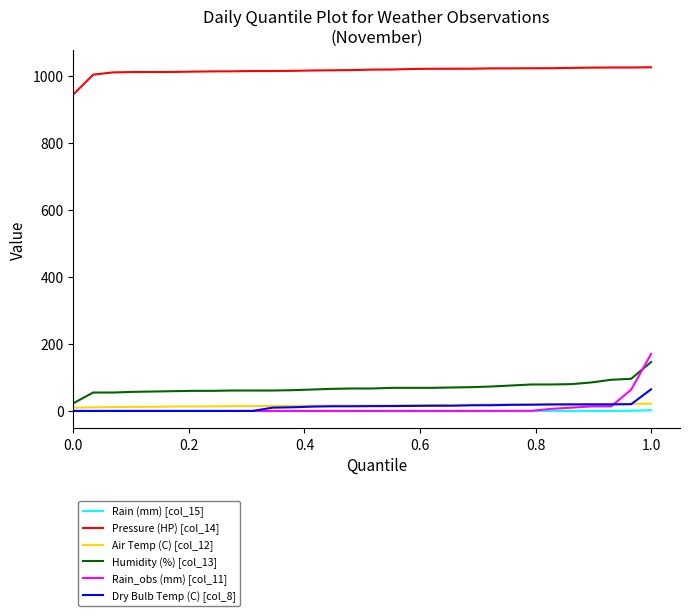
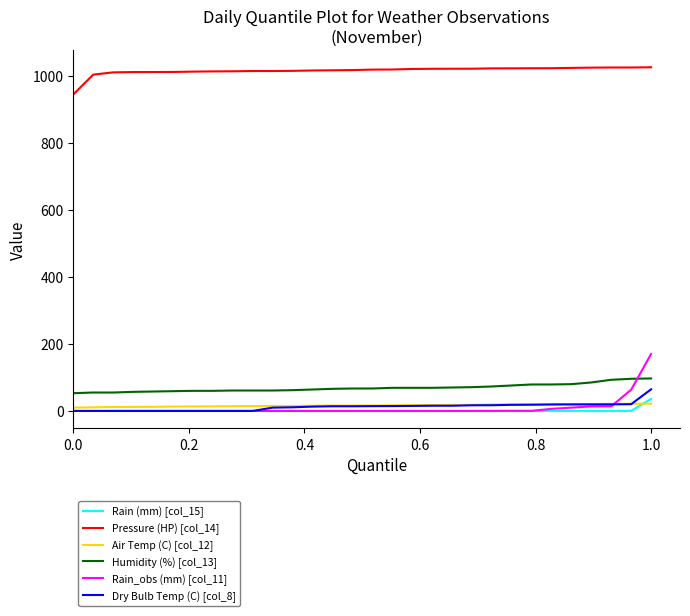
  {
    "Rain (mm) [col_15]": {
-     "1.0": 0
+     "1.0": 40
    },
    "Pressure (HP) [col_14]": {
      "0.0": 940,
      "1.0": 1030
    },
    "Air Temp (C) [col_12]": {
      "0.0": 10,
      "1.0": 20
    },
    "Humidity (%) [col_13]": {
-     "0.0": 20,
-     "1.0": 150
+     "0.0": 50,
+     "1.0": 100
    },
    "Rain_obs (mm) [col_11]": {
      "1.0": 170
    },
    "Dry Bulb Temp (C) [col_8]": {
      "1.0": 60
    }
  }
